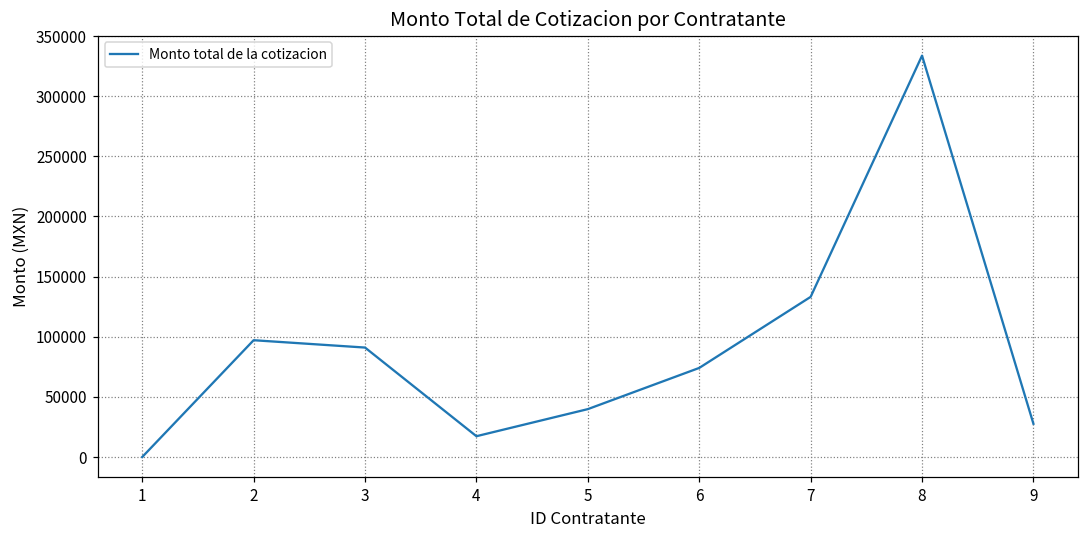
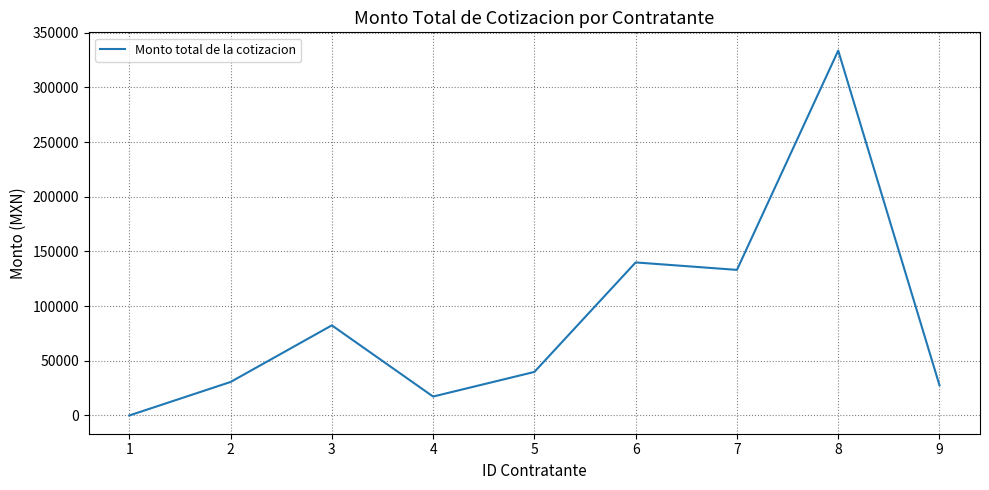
  {
    "1": 0,
-   "2": 97000,
-   "3": 91000,
+   "2": 31000,
+   "3": 82000,
    "4": 17000,
    "5": 40000,
-   "6": 74000,
+   "6": 140000,
    "7": 133000,
    "8": 334000,
    "9": 28000
  }
